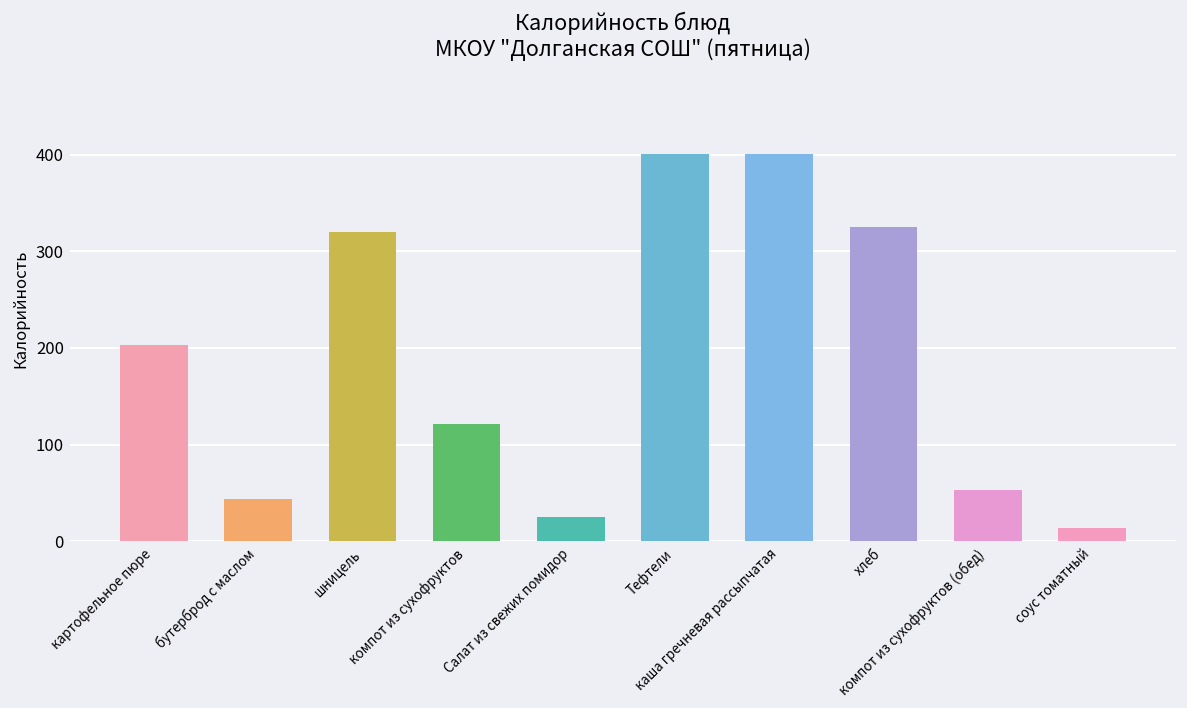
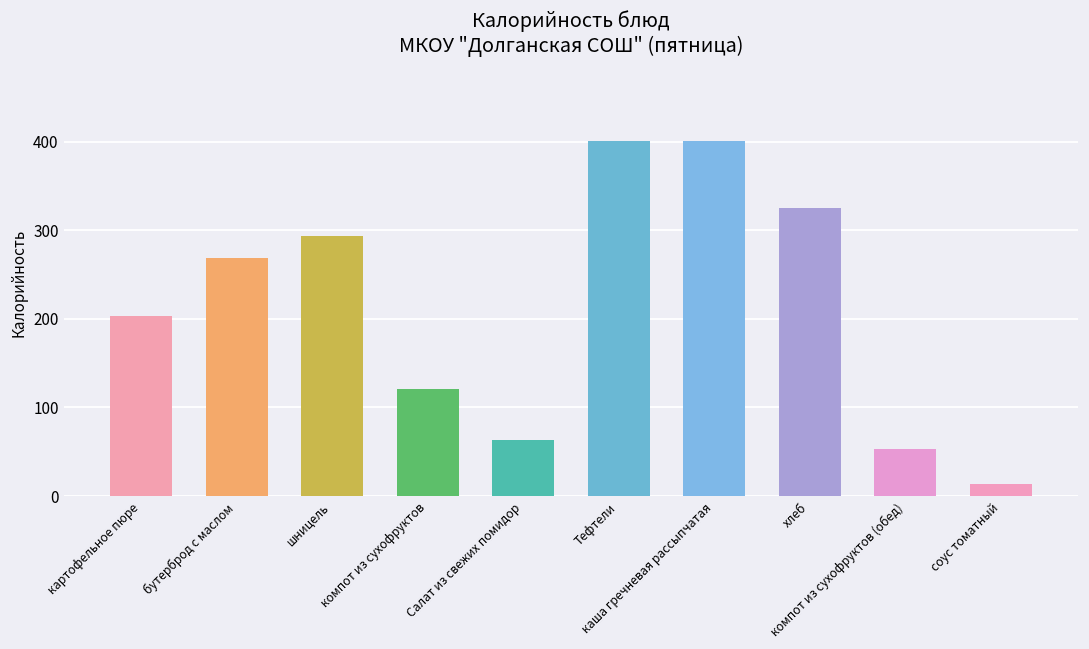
  {
    "картофельное пюре": 200,
-   "бутерброд с маслом": 40,
-   "шницель": 320,
+   "бутерброд с маслом": 270,
+   "шницель": 290,
    "компот из сухофруктов": 120,
-   "Салат из свежих помидор": 30,
+   "Салат из свежих помидор": 60,
    "Тефтели": 400,
    "каша гречневая рассыпчатая": 400,
    "хлеб": 330,
    "компот из сухофруктов (обед)": 50,
    "соус томатный": 10
  }
